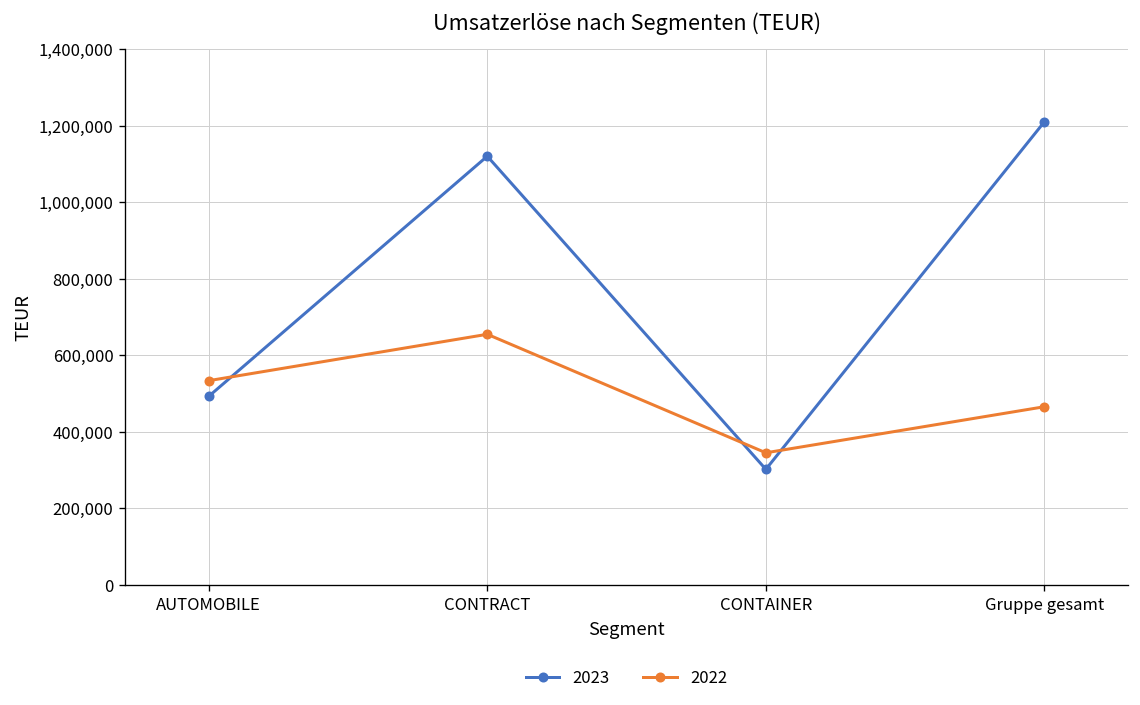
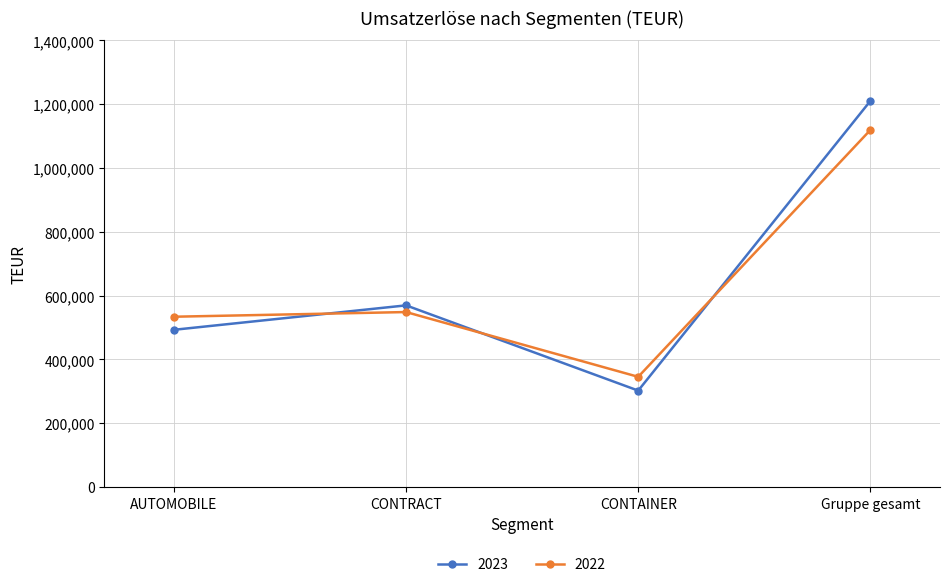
  {
    "2023": {
      "AUTOMOBILE": "490,000",
-     "CONTRACT": "1,120,000",
+     "CONTRACT": "570,000",
      "CONTAINER": "300,000",
      "Gruppe gesamt": "1,210,000"
    },
    "2022": {
      "AUTOMOBILE": "530,000",
-     "CONTRACT": "650,000",
+     "CONTRACT": "550,000",
      "CONTAINER": "350,000",
-     "Gruppe gesamt": "470,000"
+     "Gruppe gesamt": "1,120,000"
    }
  }
